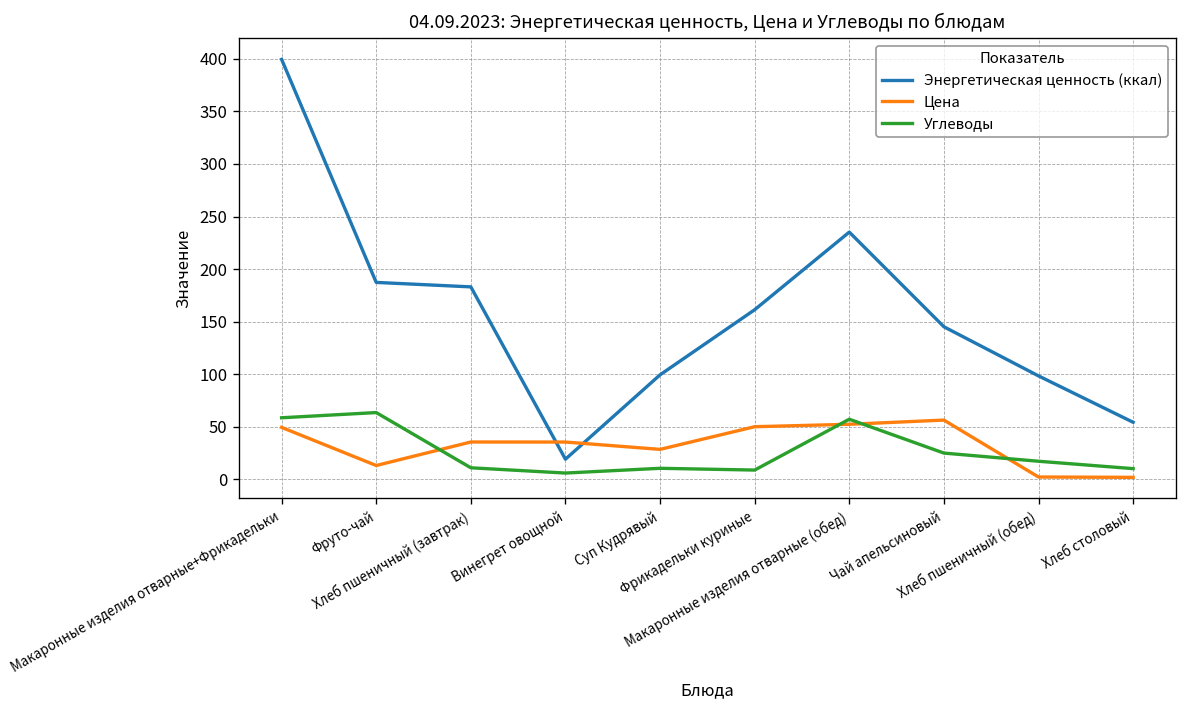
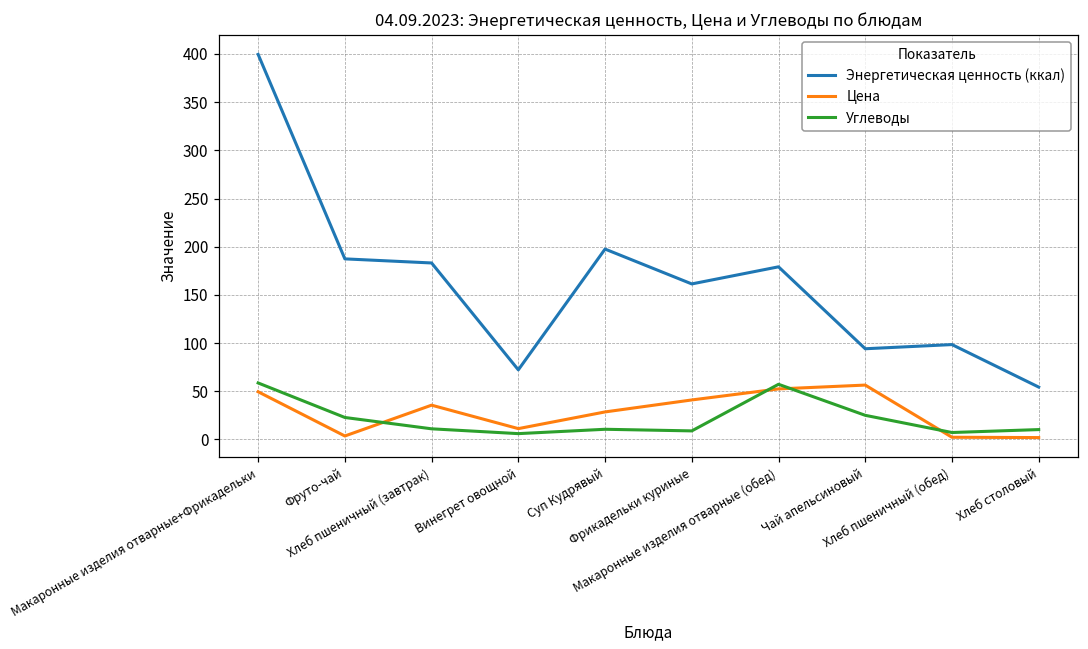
  {
    "Энергетическая ценность (ккал)": {
      "Макаронные изделия отварные+Фрикадельки": 400,
      "Фруто-чай": 190,
      "Хлеб пшеничный (завтрак)": 180,
-     "Винегрет овощной": 20,
-     "Суп Кудрявый": 100,
+     "Винегрет овощной": 70,
+     "Суп Кудрявый": 200,
      "Фрикадельки куриные": 160,
-     "Макаронные изделия отварные (обед)": 240,
-     "Чай апельсиновый": 150,
+     "Макаронные изделия отварные (обед)": 180,
+     "Чай апельсиновый": 90,
      "Хлеб пшеничный (обед)": 100,
      "Хлеб столовый": 50
    },
    "Цена": {
      "Макаронные изделия отварные+Фрикадельки": 50,
-     "Фруто-чай": 10,
+     "Фруто-чай": 0,
      "Хлеб пшеничный (завтрак)": 40,
-     "Винегрет овощной": 40,
+     "Винегрет овощной": 10,
      "Суп Кудрявый": 30,
-     "Фрикадельки куриные": 50,
+     "Фрикадельки куриные": 40,
      "Макаронные изделия отварные (обед)": 50,
      "Чай апельсиновый": 60,
      "Хлеб пшеничный (обед)": 0,
      "Хлеб столовый": 0
    },
    "Углеводы": {
      "Макаронные изделия отварные+Фрикадельки": 60,
-     "Фруто-чай": 60,
+     "Фруто-чай": 20,
      "Хлеб пшеничный (завтрак)": 10,
      "Винегрет овощной": 10,
      "Суп Кудрявый": 10,
      "Фрикадельки куриные": 10,
      "Макаронные изделия отварные (обед)": 60,
      "Чай апельсиновый": 30,
-     "Хлеб пшеничный (обед)": 20,
+     "Хлеб пшеничный (обед)": 10,
      "Хлеб столовый": 10
    }
  }
